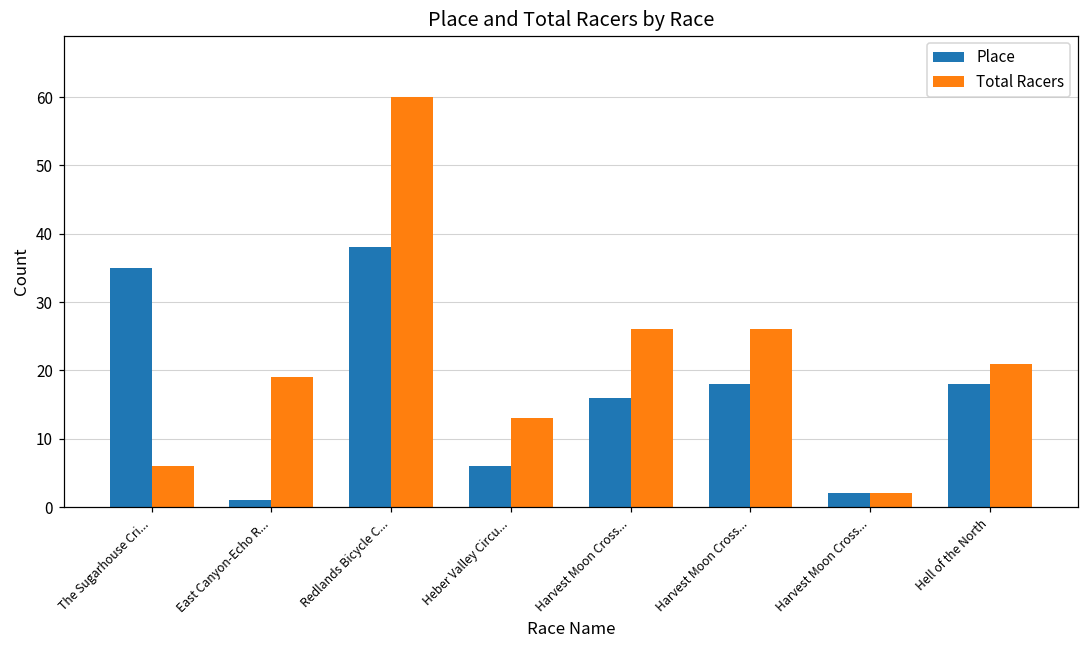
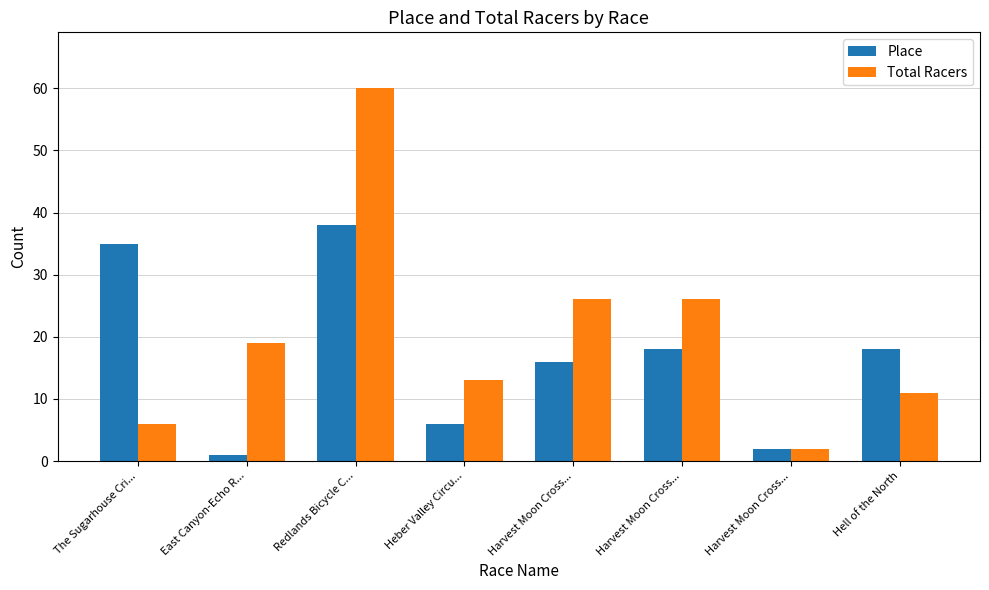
  {
    "Place": {
      "The Sugarhouse Cri...": 35,
      "East Canyon-Echo R...": 1,
      "Redlands Bicycle C...": 38,
      "Heber Valley Circu...": 6,
      "Hell of the North": 18
    },
    "Total Racers": {
      "The Sugarhouse Cri...": 6,
      "East Canyon-Echo R...": 19,
      "Redlands Bicycle C...": 60,
      "Heber Valley Circu...": 13,
-     "Hell of the North": 21
+     "Hell of the North": 11
    }
  }
